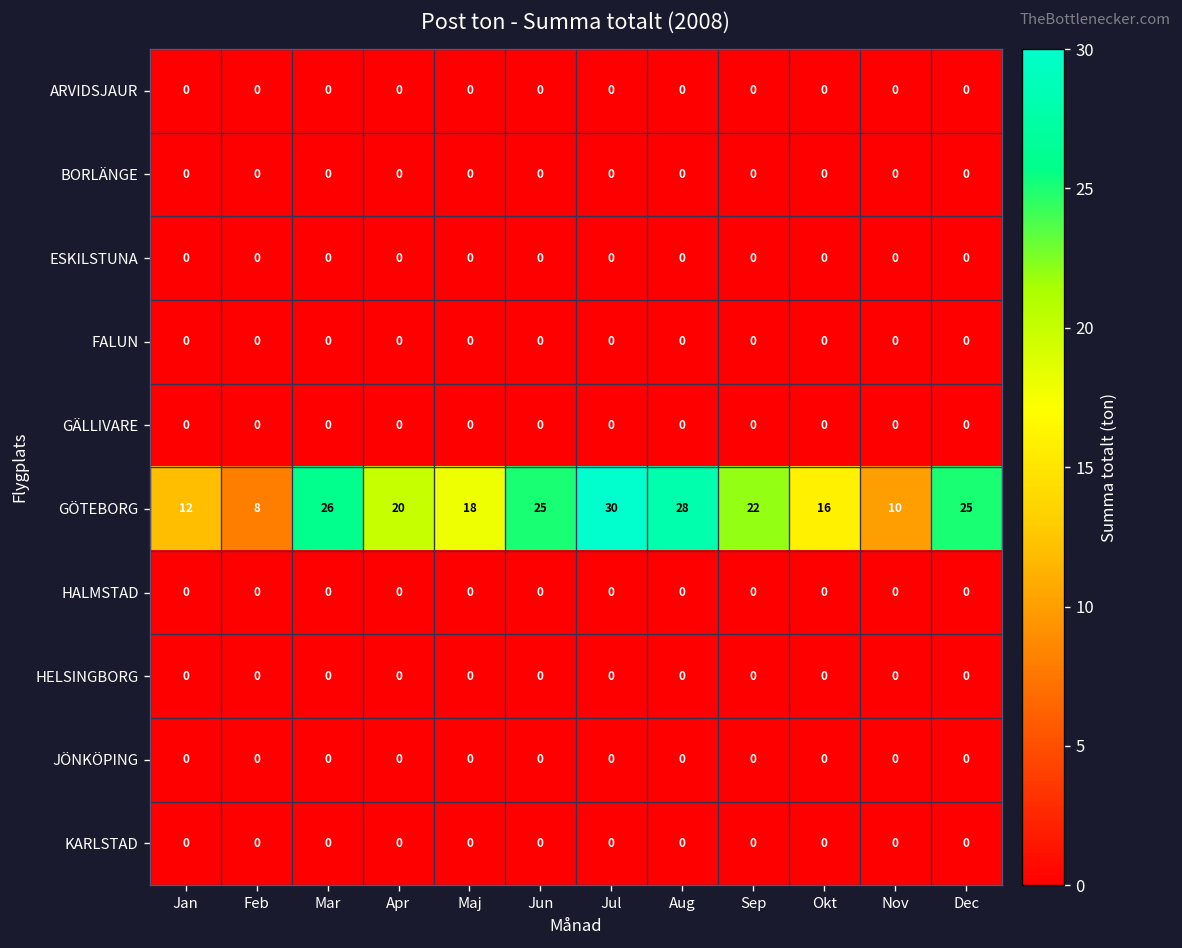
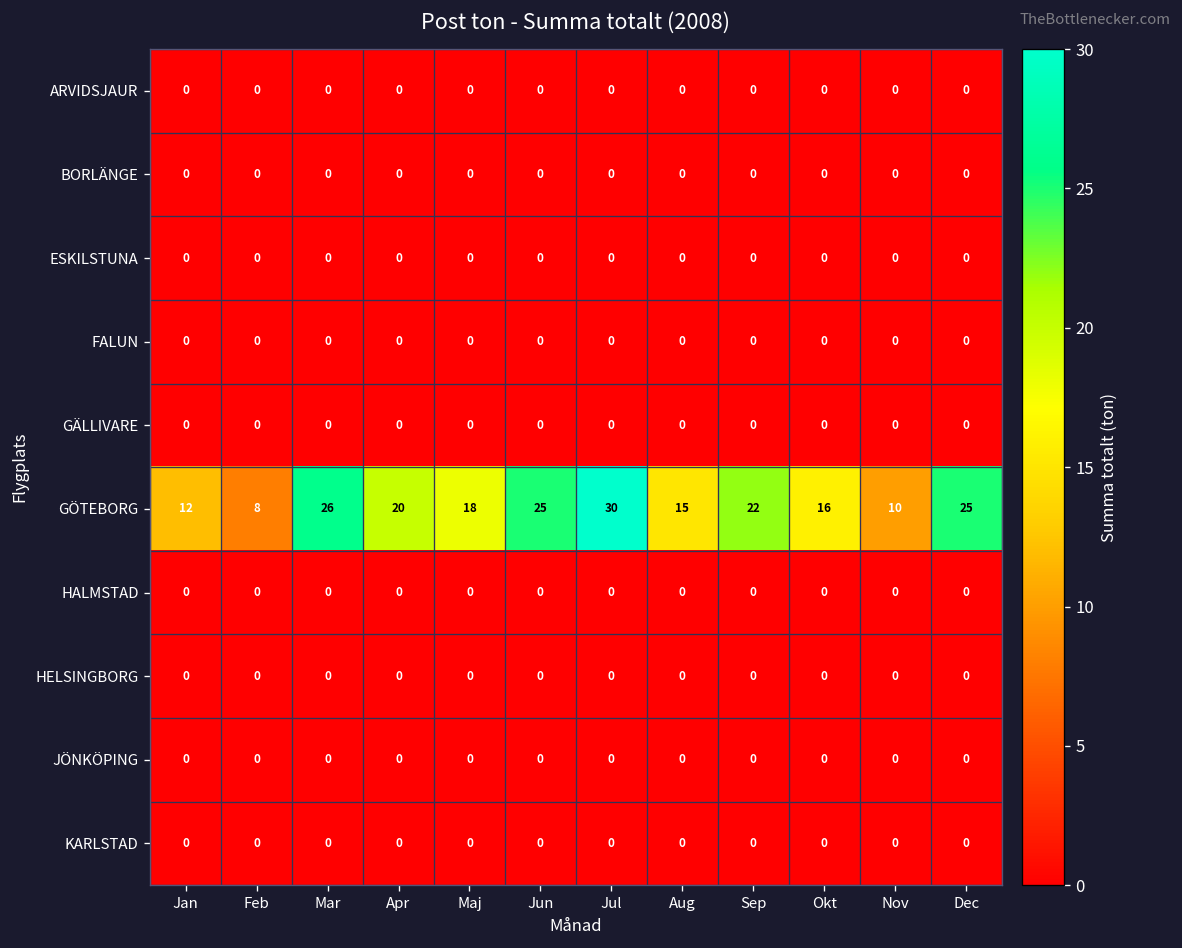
  {
    "ARVIDSJAUR": {
      "Jan": 0,
      "Feb": 0,
      "Mar": 0,
      "Apr": 0,
      "Maj": 0,
      "Jun": 0,
      "Jul": 0,
      "Aug": 0,
      "Sep": 0,
      "Okt": 0,
      "Nov": 0,
      "Dec": 0
    },
    "BORLÄNGE": {
      "Jan": 0,
      "Feb": 0,
      "Mar": 0,
      "Apr": 0,
      "Maj": 0,
      "Jun": 0,
      "Jul": 0,
      "Aug": 0,
      "Sep": 0,
      "Okt": 0,
      "Nov": 0,
      "Dec": 0
    },
    "ESKILSTUNA": {
      "Jan": 0,
      "Feb": 0,
      "Mar": 0,
      "Apr": 0,
      "Maj": 0,
      "Jun": 0,
      "Jul": 0,
      "Aug": 0,
      "Sep": 0,
      "Okt": 0,
      "Nov": 0,
      "Dec": 0
    },
    "FALUN": {
      "Jan": 0,
      "Feb": 0,
      "Mar": 0,
      "Apr": 0,
      "Maj": 0,
      "Jun": 0,
      "Jul": 0,
      "Aug": 0,
      "Sep": 0,
      "Okt": 0,
      "Nov": 0,
      "Dec": 0
    },
    "GÄLLIVARE": {
      "Jan": 0,
      "Feb": 0,
      "Mar": 0,
      "Apr": 0,
      "Maj": 0,
      "Jun": 0,
      "Jul": 0,
      "Aug": 0,
      "Sep": 0,
      "Okt": 0,
      "Nov": 0,
      "Dec": 0
    },
    "GÖTEBORG": {
      "Jan": 12,
      "Feb": 8,
      "Mar": 26,
      "Apr": 20,
      "Maj": 18,
      "Jun": 25,
      "Jul": 30,
-     "Aug": 28,
+     "Aug": 15,
      "Sep": 22,
      "Okt": 16,
      "Nov": 10,
      "Dec": 25
    },
    "HALMSTAD": {
      "Jan": 0,
      "Feb": 0,
      "Mar": 0,
      "Apr": 0,
      "Maj": 0,
      "Jun": 0,
      "Jul": 0,
      "Aug": 0,
      "Sep": 0,
      "Okt": 0,
      "Nov": 0,
      "Dec": 0
    },
    "HELSINGBORG": {
      "Jan": 0,
      "Feb": 0,
      "Mar": 0,
      "Apr": 0,
      "Maj": 0,
      "Jun": 0,
      "Jul": 0,
      "Aug": 0,
      "Sep": 0,
      "Okt": 0,
      "Nov": 0,
      "Dec": 0
    },
    "JÖNKÖPING": {
      "Jan": 0,
      "Feb": 0,
      "Mar": 0,
      "Apr": 0,
      "Maj": 0,
      "Jun": 0,
      "Jul": 0,
      "Aug": 0,
      "Sep": 0,
      "Okt": 0,
      "Nov": 0,
      "Dec": 0
    },
    "KARLSTAD": {
      "Jan": 0,
      "Feb": 0,
      "Mar": 0,
      "Apr": 0,
      "Maj": 0,
      "Jun": 0,
      "Jul": 0,
      "Aug": 0,
      "Sep": 0,
      "Okt": 0,
      "Nov": 0,
      "Dec": 0
    }
  }
